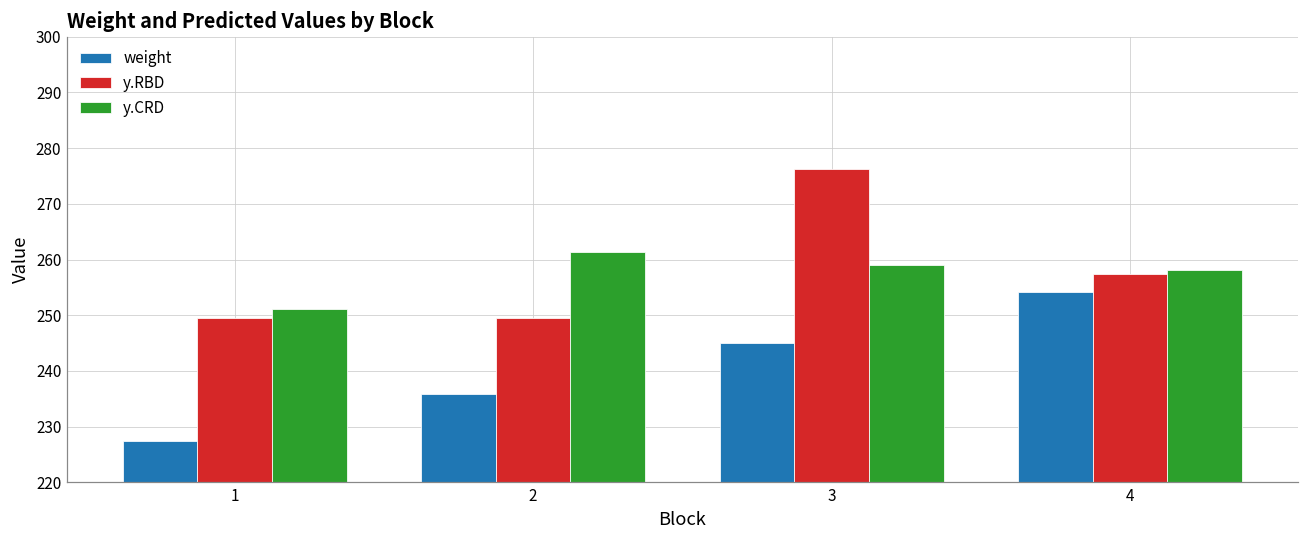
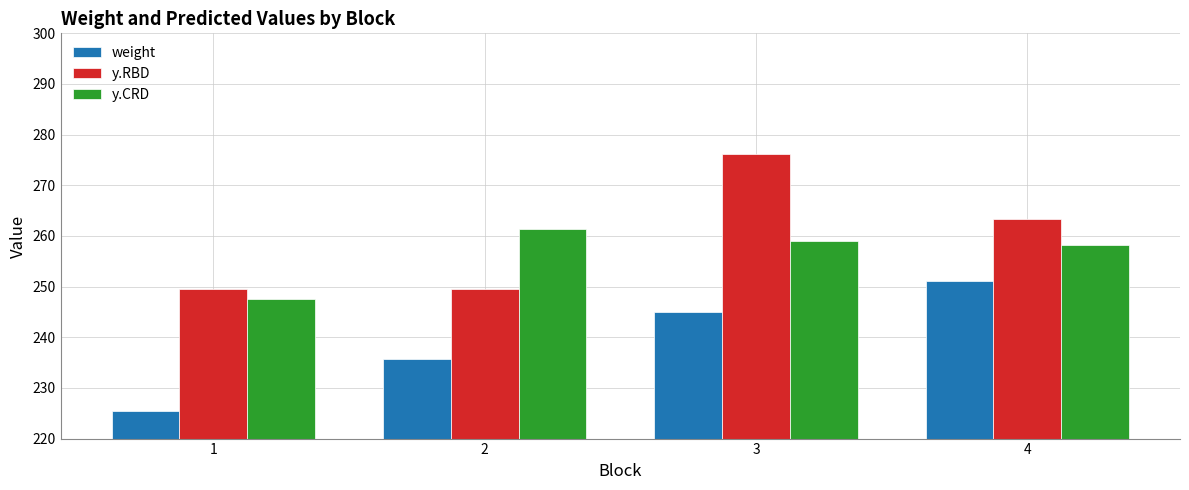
  {
    "weight": {
-     "1": 227,
+     "1": 225,
      "2": 236,
      "3": 245,
-     "4": 254
+     "4": 251
    },
    "y.RBD": {
      "1": 250,
      "2": 250,
      "3": 276,
-     "4": 257
+     "4": 263
    },
    "y.CRD": {
-     "1": 251,
+     "1": 248,
      "2": 261,
      "3": 259,
      "4": 258
    }
  }
